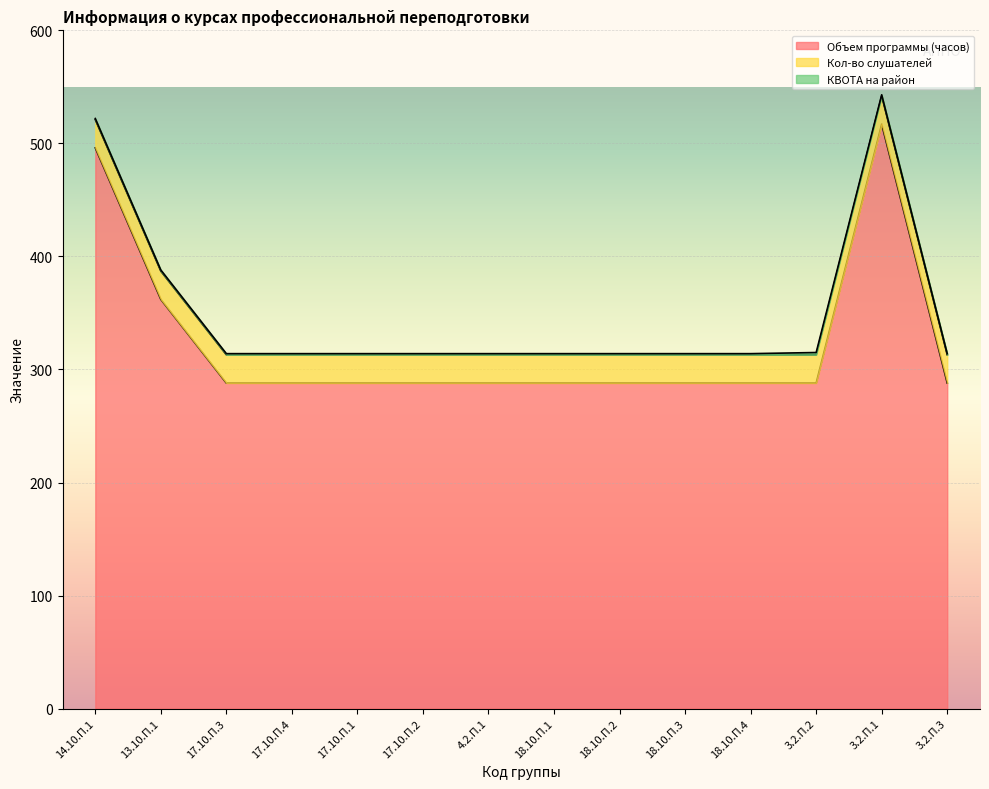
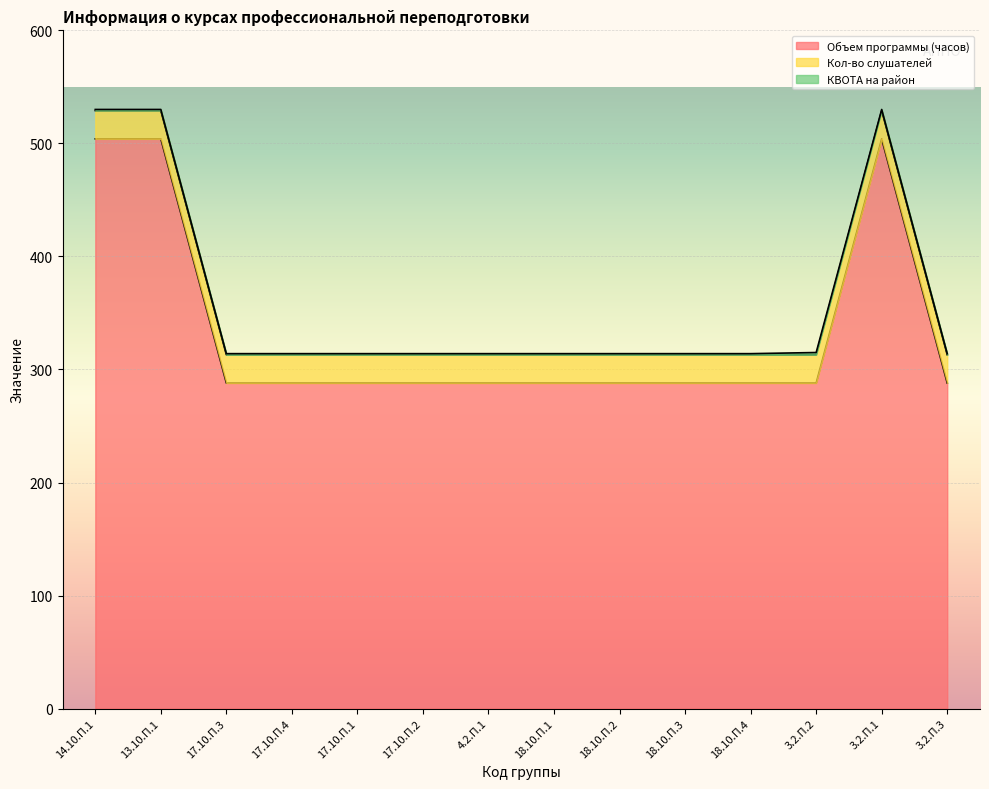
  {
    "Объем программы (часов)": {
-     "14.10.П.1": 496,
-     "13.10.П.1": 362,
+     "14.10.П.1": 504,
+     "13.10.П.1": 504,
      "17.10.П.3": 288,
      "17.10.П.4": 288,
      "17.10.П.1": 288,
      "17.10.П.2": 288,
      "4.2.П.1": 288,
      "18.10.П.1": 288,
      "18.10.П.2": 288,
      "18.10.П.3": 288,
      "18.10.П.4": 288,
      "3.2.П.2": 288,
-     "3.2.П.1": 517,
+     "3.2.П.1": 504,
      "3.2.П.3": 288
    }
  }
